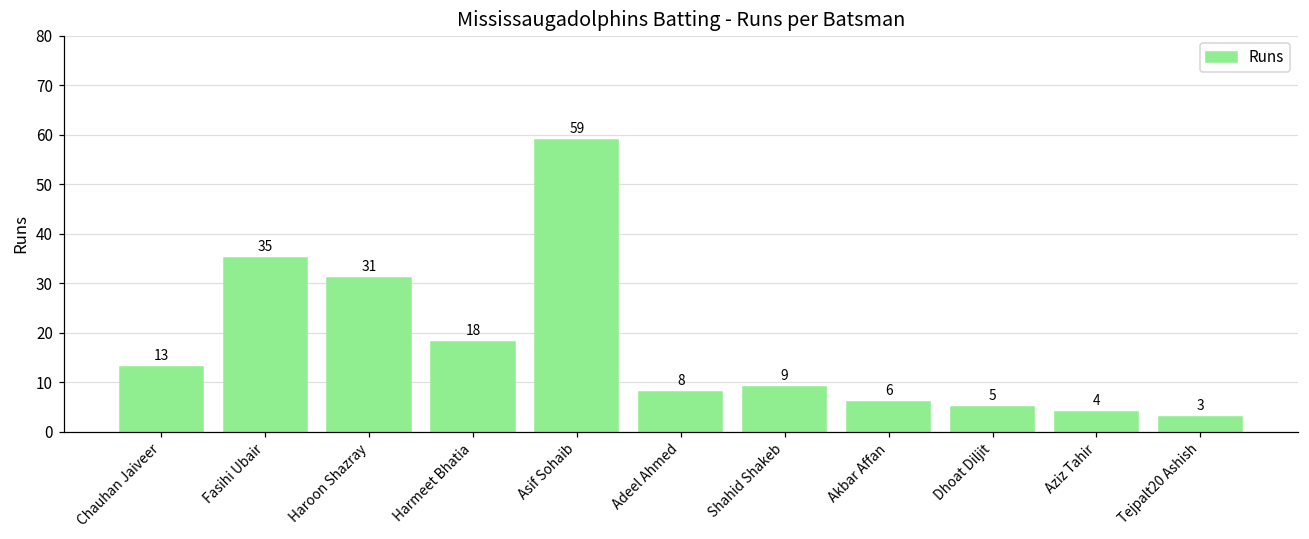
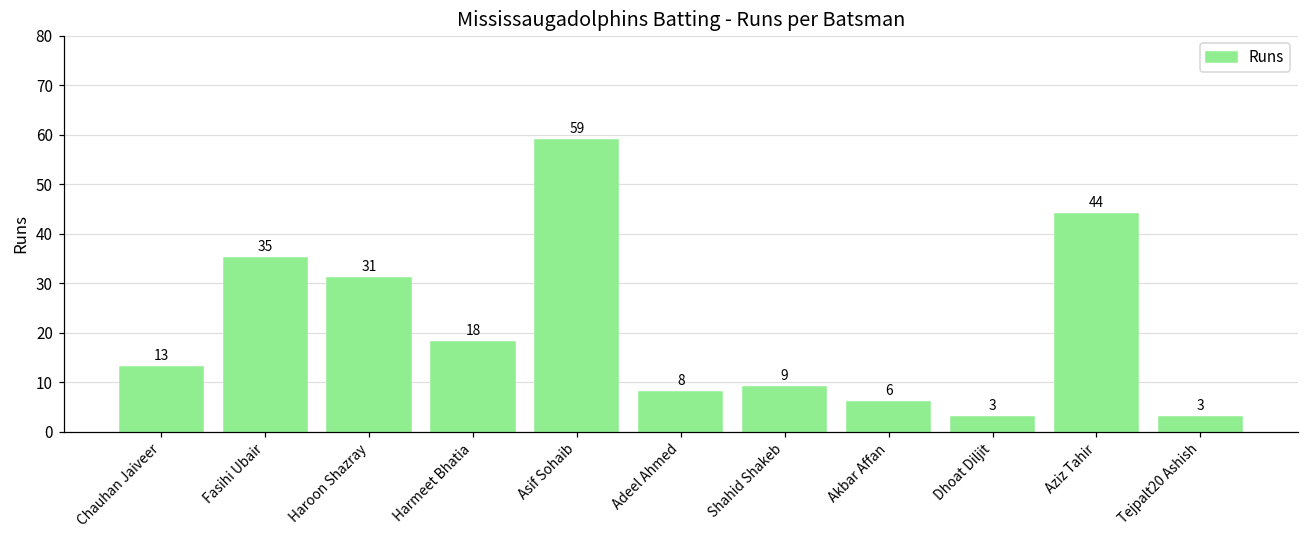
  {
    "Chauhan Jaiveer": 13,
    "Fasihi Ubair": 35,
    "Haroon Shazray": 31,
    "Harmeet Bhatia": 18,
    "Asif Sohaib": 59,
    "Adeel Ahmed": 8,
    "Shahid Shakeb": 9,
    "Akbar Affan": 6,
-   "Dhoat Diljit": 5,
-   "Aziz Tahir": 4,
+   "Dhoat Diljit": 3,
+   "Aziz Tahir": 44,
    "Tejpalt20 Ashish": 3
  }
